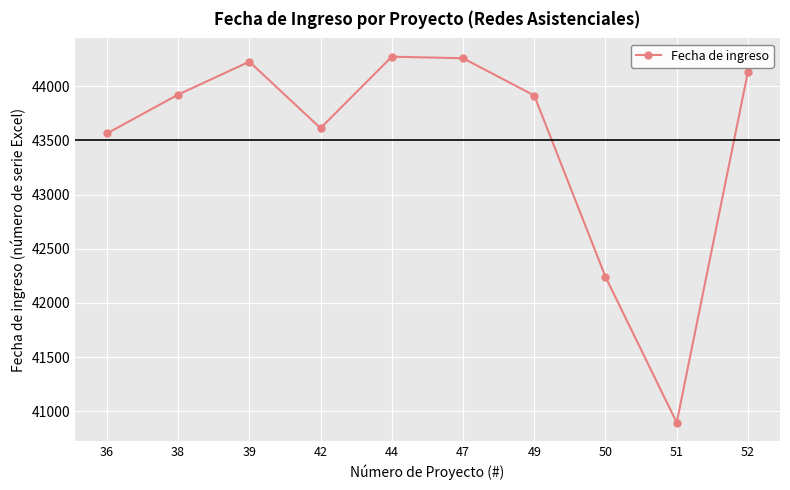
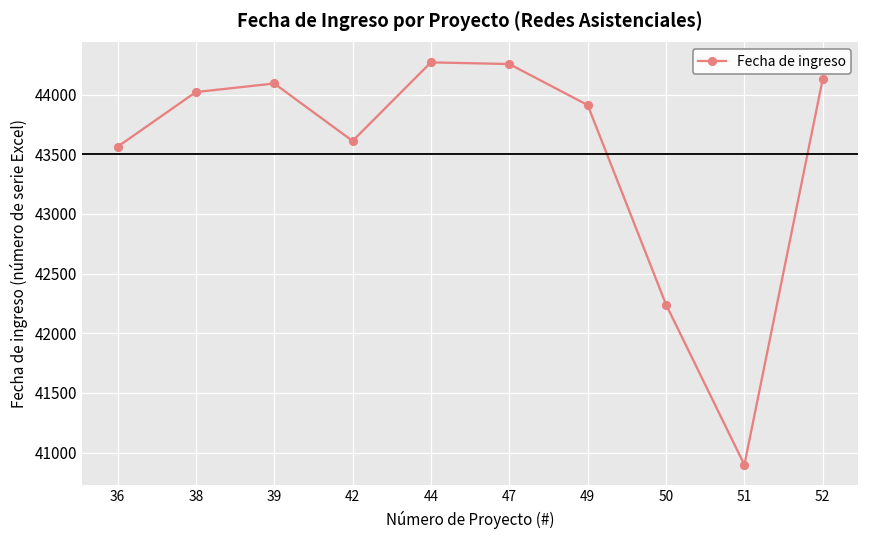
  {
    "36": 43560,
-   "38": 43920,
-   "39": 44230,
+   "38": 44020,
+   "39": 44090,
    "42": 43610,
    "44": 44270,
    "47": 44260,
    "49": 43910,
    "50": 42240,
    "51": 40900,
    "52": 44130
  }
